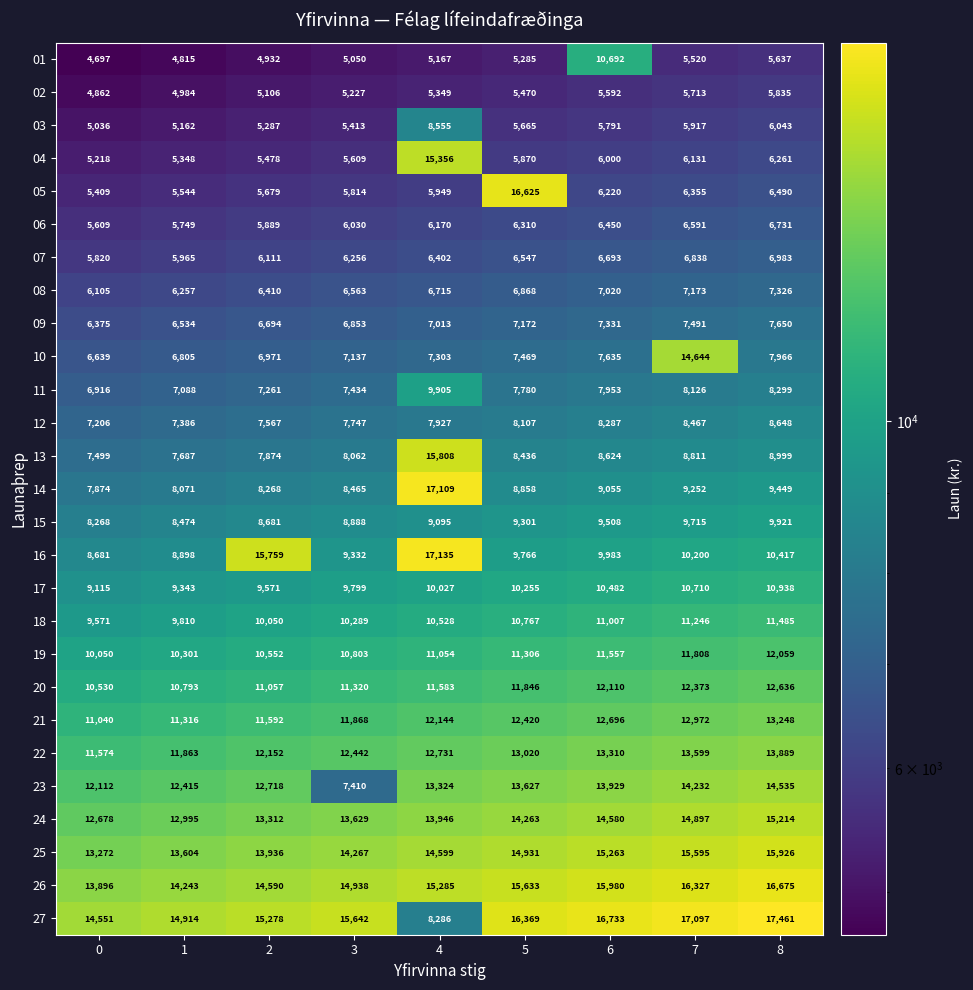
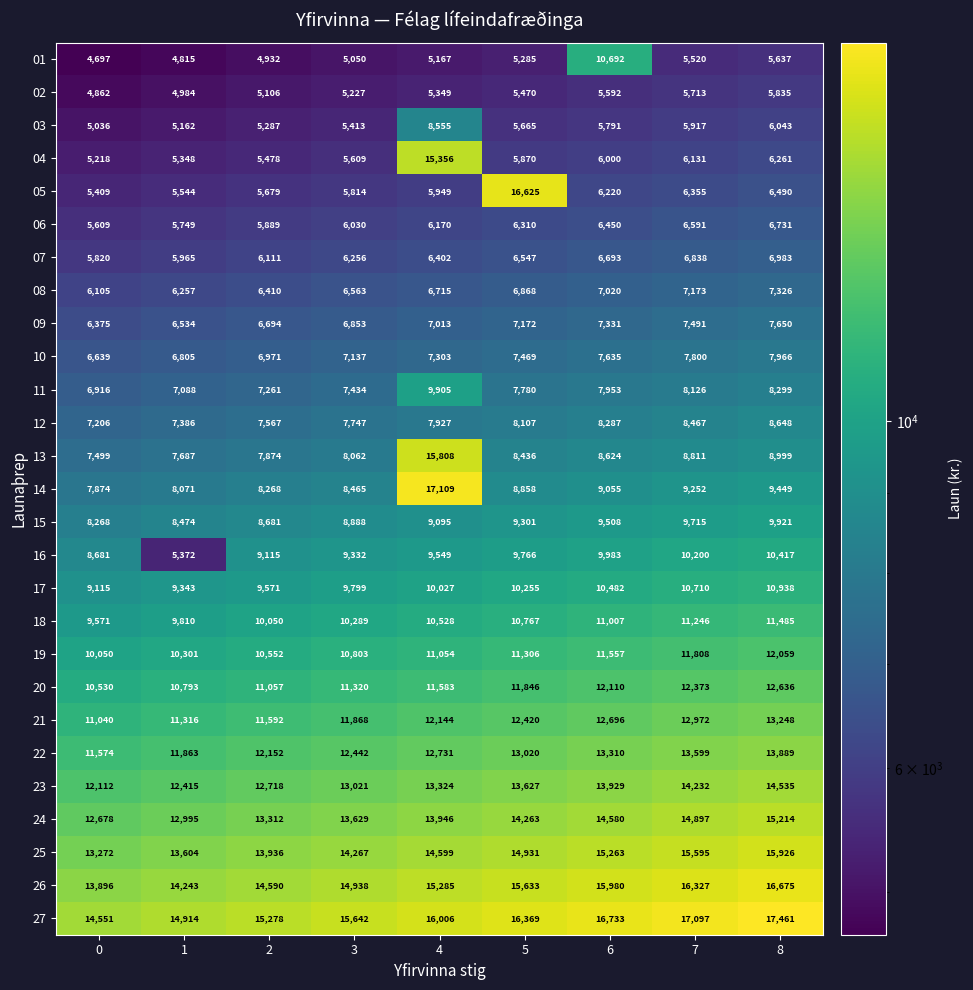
  {
    "10": {
      "0": "6,639",
      "1": "6,805",
      "2": "6,971",
      "3": "7,137",
      "4": "7,303",
      "5": "7,469",
      "6": "7,635",
-     "7": "14,644",
+     "7": "7,800",
      "8": "7,966"
    },
    "16": {
      "0": "8,681",
-     "1": "8,898",
-     "2": "15,759",
+     "1": "5,372",
+     "2": "9,115",
      "3": "9,332",
-     "4": "17,135",
+     "4": "9,549",
      "5": "9,766",
      "6": "9,983",
      "7": "10,200",
      "8": "10,417"
    },
    "23": {
      "0": "12,112",
      "1": "12,415",
      "2": "12,718",
-     "3": "7,410",
+     "3": "13,021",
      "4": "13,324",
      "5": "13,627",
      "6": "13,929",
      "7": "14,232",
      "8": "14,535"
    },
    "27": {
      "0": "14,551",
      "1": "14,914",
      "2": "15,278",
      "3": "15,642",
-     "4": "8,286",
+     "4": "16,006",
      "5": "16,369",
      "6": "16,733",
      "7": "17,097",
      "8": "17,461"
    }
  }
